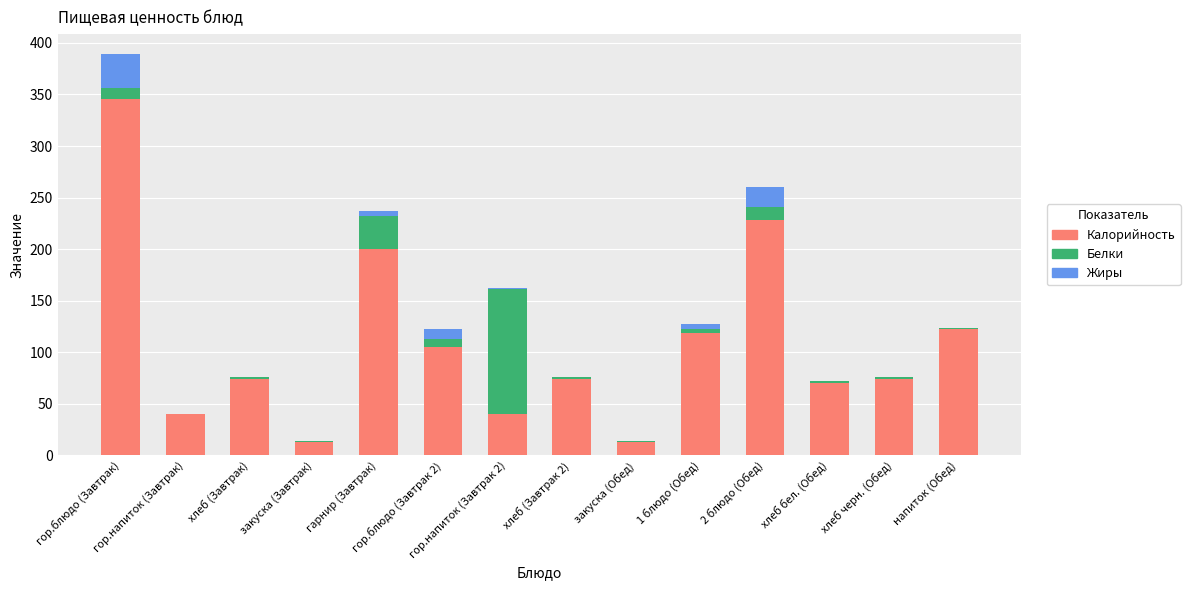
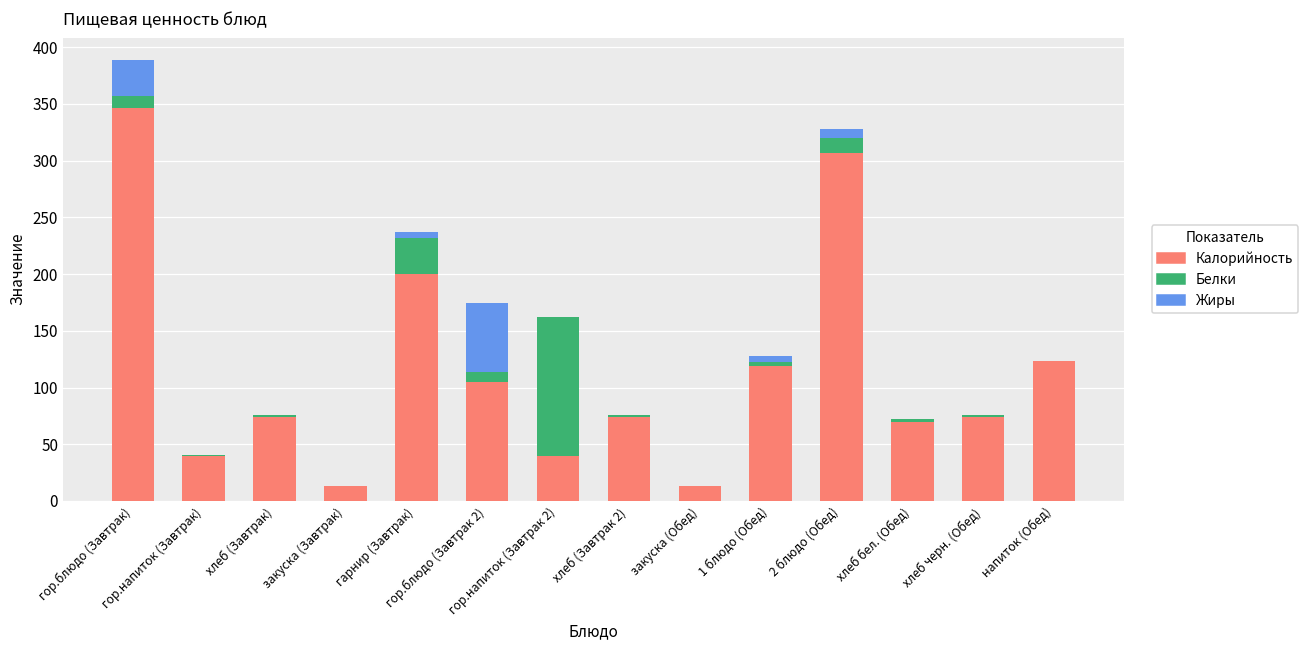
  {
    "Калорийность": {
      "гор.блюдо (Завтрак)": 346,
      "гор.напиток (Завтрак)": 40,
      "хлеб (Завтрак)": 74,
      "закуска (Завтрак)": 13,
      "гарнир (Завтрак)": 200,
      "гор.блюдо (Завтрак 2)": 105,
      "гор.напиток (Завтрак 2)": 40,
      "хлеб (Завтрак 2)": 74,
      "закуска (Обед)": 13,
      "1 блюдо (Обед)": 119,
-     "2 блюдо (Обед)": 228,
+     "2 блюдо (Обед)": 307,
      "хлеб бел. (Обед)": 70,
      "хлеб черн. (Обед)": 74,
      "напиток (Обед)": 123
    },
    "Белки": {
      "гор.блюдо (Завтрак)": 11,
      "гарнир (Завтрак)": 32,
      "гор.блюдо (Завтрак 2)": 8,
      "гор.напиток (Завтрак 2)": 122,
      "1 блюдо (Обед)": 4,
      "2 блюдо (Обед)": 13
    },
    "Жиры": {
      "гор.блюдо (Завтрак)": 32,
      "хлеб (Завтрак)": 0,
      "гарнир (Завтрак)": 6,
-     "гор.блюдо (Завтрак 2)": 10,
+     "гор.блюдо (Завтрак 2)": 61,
      "хлеб (Завтрак 2)": 0,
      "закуска (Обед)": 0,
      "1 блюдо (Обед)": 5,
-     "2 блюдо (Обед)": 19,
+     "2 блюдо (Обед)": 8,
      "хлеб бел. (Обед)": 0,
      "хлеб черн. (Обед)": 0,
      "напиток (Обед)": 0
    }
  }
